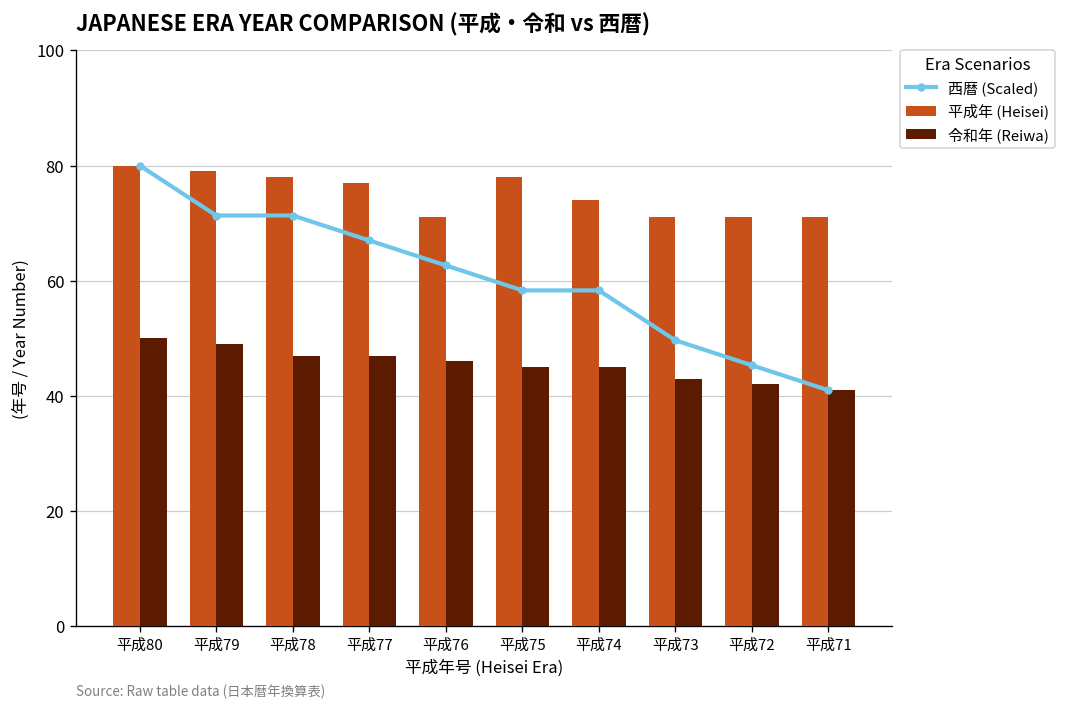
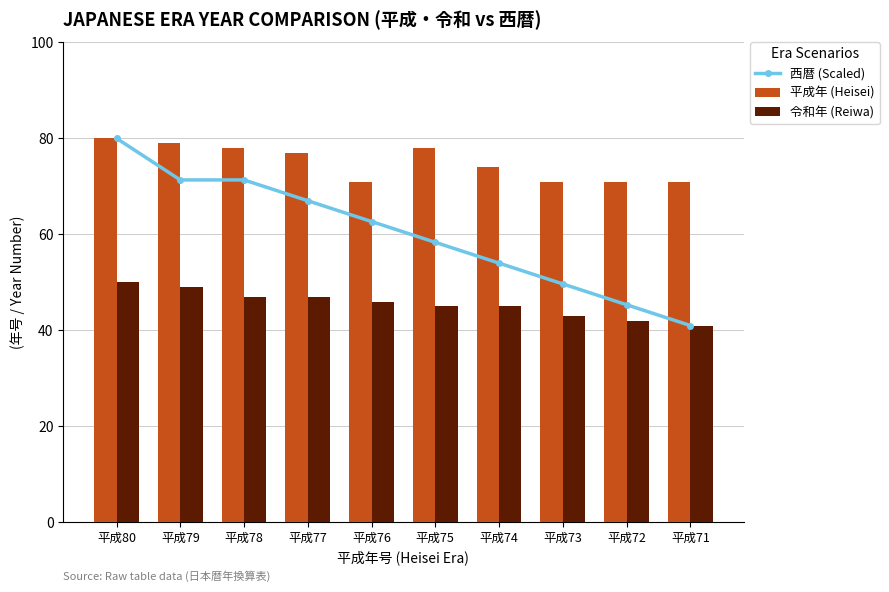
  {
    "平成年 (Heisei)": {
      "平成80": 80,
      "平成79": 79,
      "平成78": 78,
      "平成77": 77,
      "平成76": 71,
      "平成75": 78,
      "平成74": 74,
      "平成73": 71,
      "平成72": 71,
      "平成71": 71
    },
    "西暦 (Scaled)": {
      "平成80": 80,
      "平成79": 71,
      "平成78": 71,
      "平成77": 67,
      "平成76": 63,
      "平成75": 58,
-     "平成74": 58,
+     "平成74": 54,
      "平成73": 50,
      "平成72": 45,
      "平成71": 41
    },
    "令和年 (Reiwa)": {
      "平成80": 50,
      "平成79": 49,
      "平成78": 47,
      "平成77": 47,
      "平成76": 46,
      "平成75": 45,
      "平成74": 45,
      "平成73": 43,
      "平成72": 42,
      "平成71": 41
    }
  }
